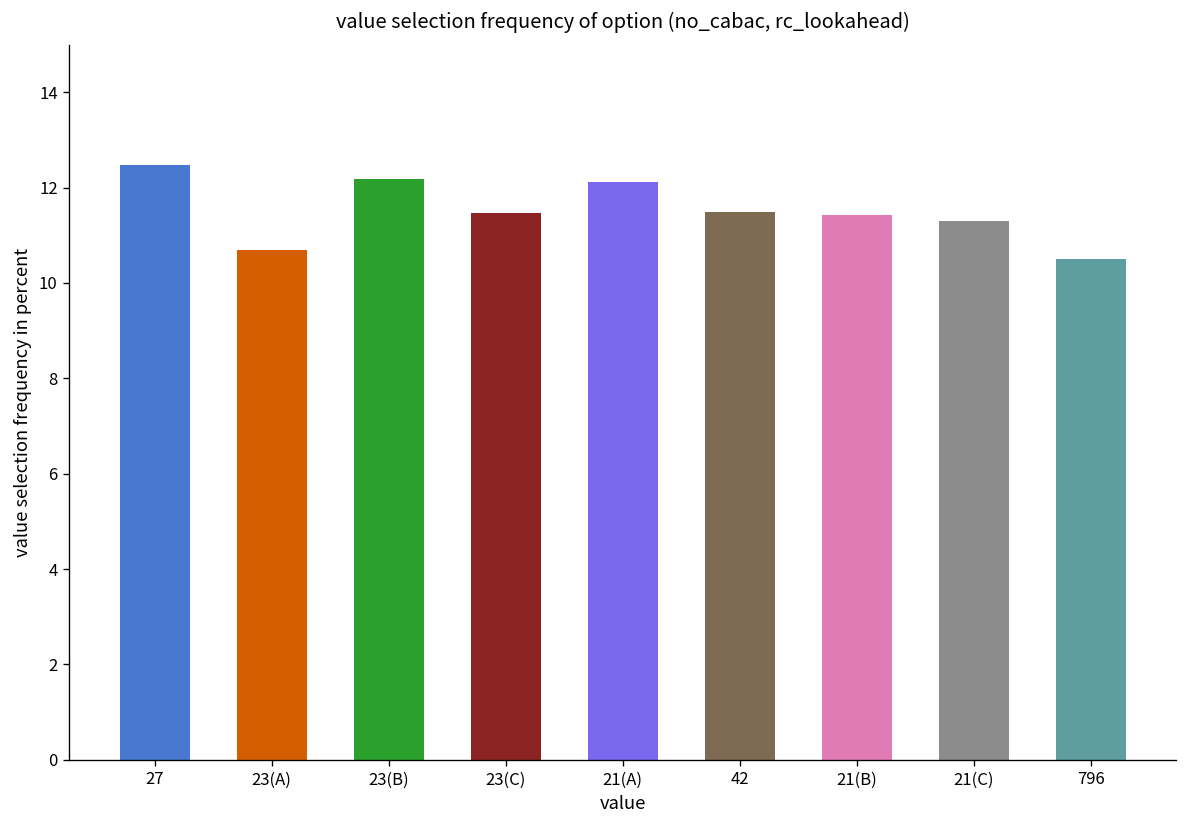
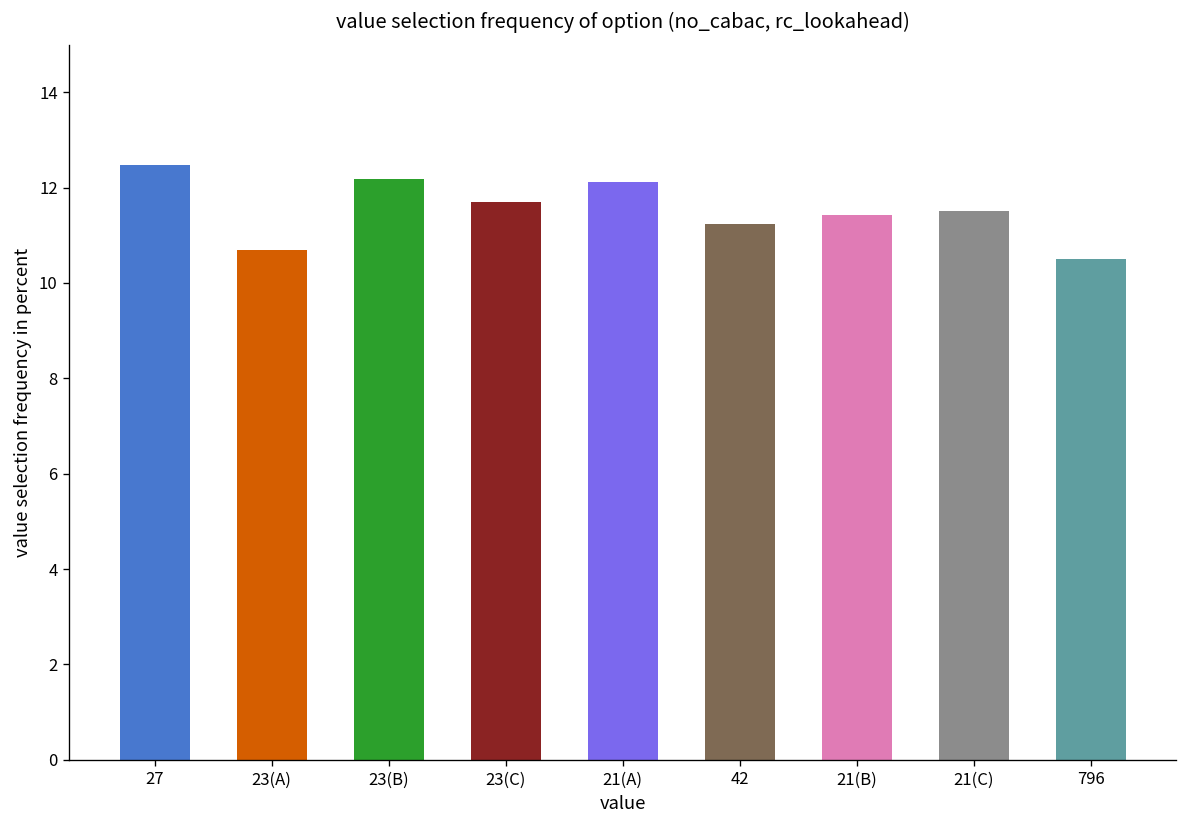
  {
    "27": 12.5,
    "23(A)": 10.7,
    "23(B)": 12.2,
-   "23(C)": 11.5,
+   "23(C)": 11.7,
    "21(A)": 12.1,
-   "42": 11.5,
+   "42": 11.2,
    "21(B)": 11.4,
-   "21(C)": 11.3,
+   "21(C)": 11.5,
    "796": 10.5
  }
